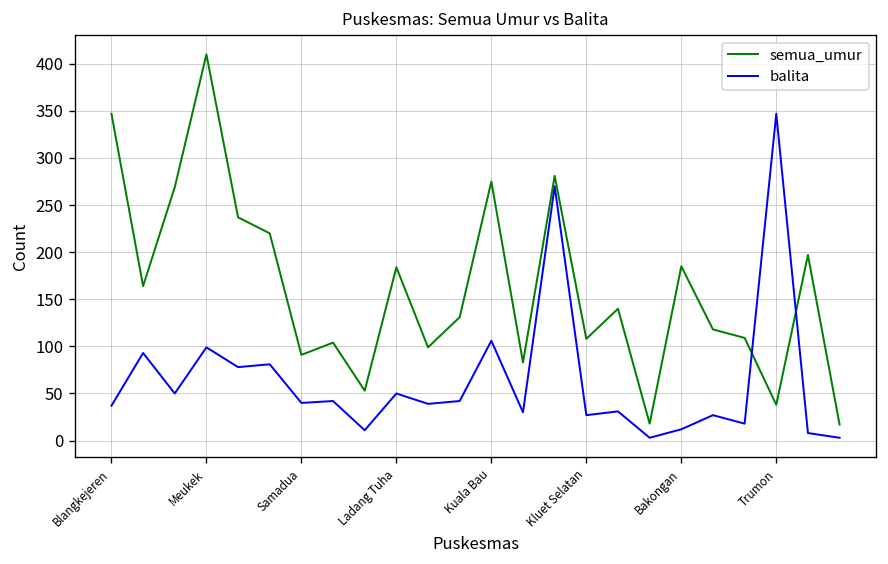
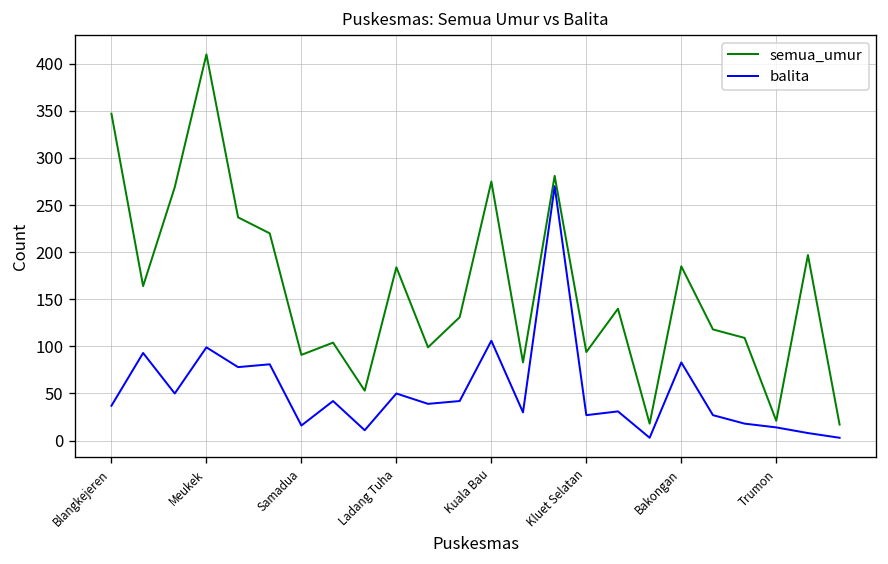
  {
    "semua_umur": {
      "Blangkejeren": 350,
      "Meukek": 410,
      "Samadua": 90,
      "Ladang Tuha": 180,
      "Kuala Bau": 280,
-     "Kluet Selatan": 110,
+     "Kluet Selatan": 90,
      "Bakongan": 190,
-     "Trumon": 40
+     "Trumon": 20
    },
    "balita": {
      "Blangkejeren": 40,
      "Meukek": 100,
-     "Samadua": 40,
+     "Samadua": 20,
      "Ladang Tuha": 50,
      "Kuala Bau": 110,
      "Kluet Selatan": 30,
-     "Bakongan": 10,
-     "Trumon": 350
+     "Bakongan": 80,
+     "Trumon": 10
    }
  }
